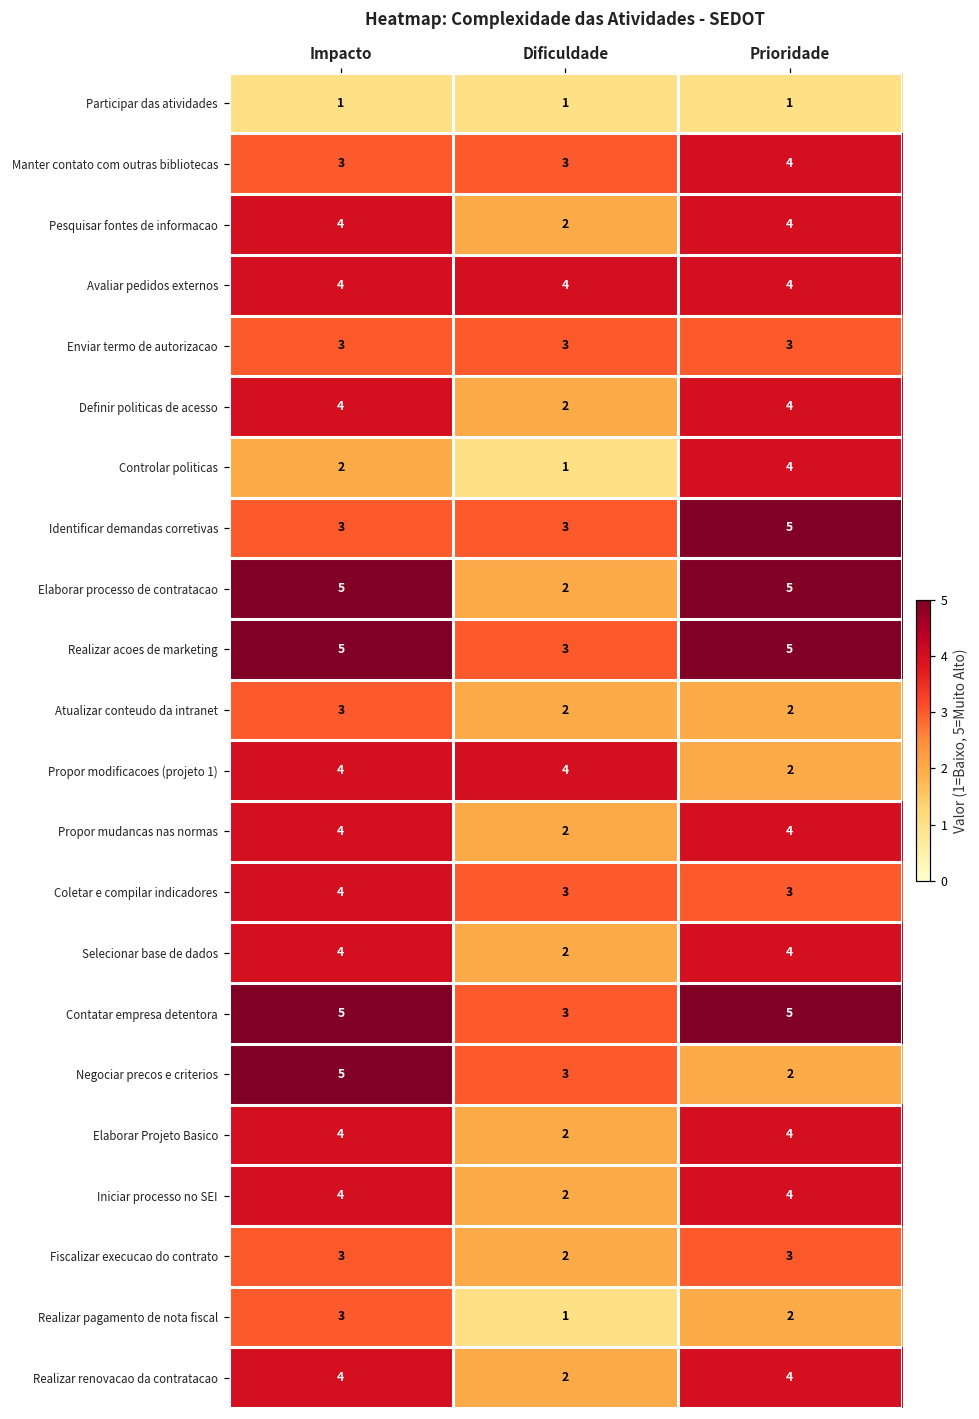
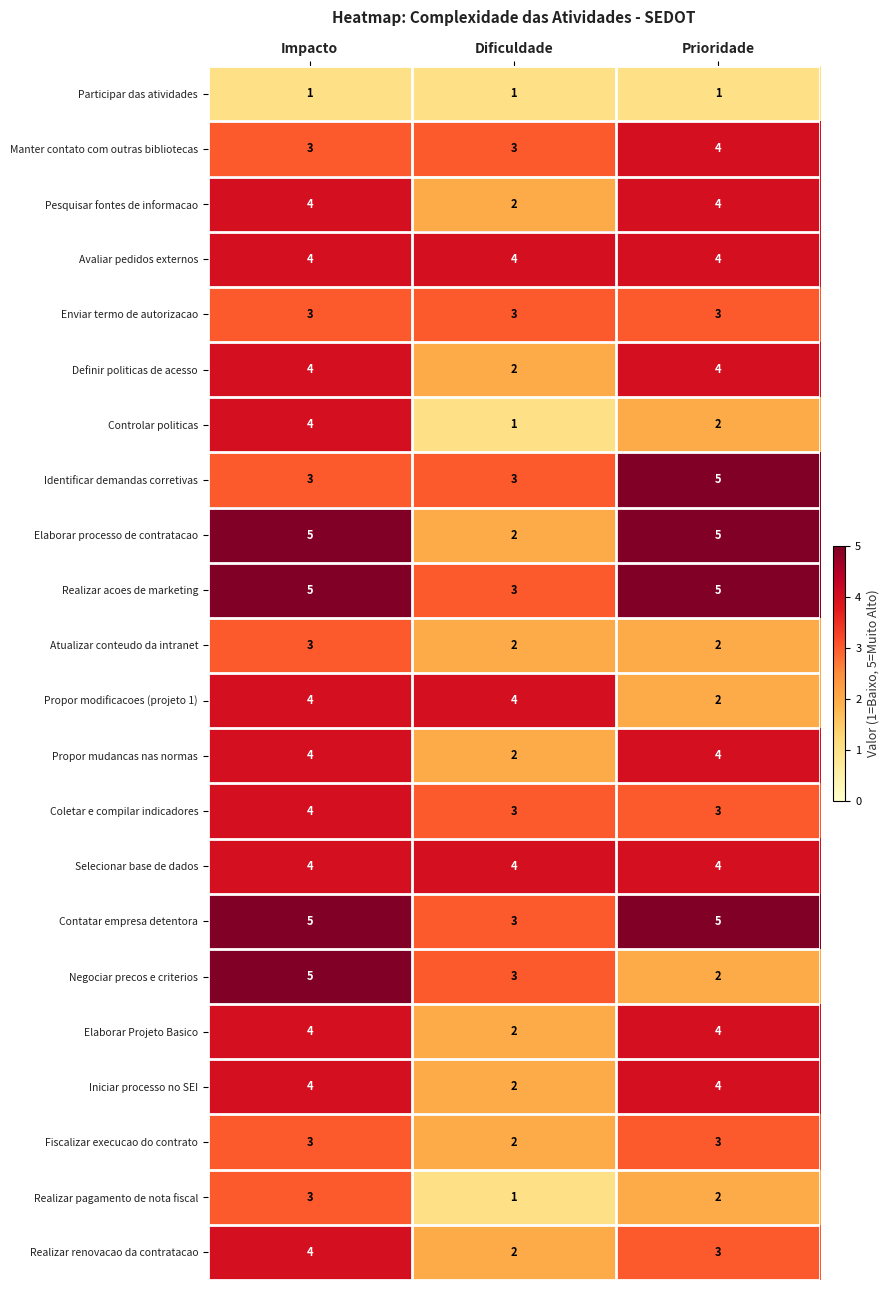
  {
    "Participar das atividades": {
      "Impacto": 1,
      "Dificuldade": 1,
      "Prioridade": 1
    },
    "Manter contato com outras bibliotecas": {
      "Impacto": 3,
      "Dificuldade": 3,
      "Prioridade": 4
    },
    "Pesquisar fontes de informacao": {
      "Impacto": 4,
      "Dificuldade": 2,
      "Prioridade": 4
    },
    "Avaliar pedidos externos": {
      "Impacto": 4,
      "Dificuldade": 4,
      "Prioridade": 4
    },
    "Enviar termo de autorizacao": {
      "Impacto": 3,
      "Dificuldade": 3,
      "Prioridade": 3
    },
    "Definir politicas de acesso": {
      "Impacto": 4,
      "Dificuldade": 2,
      "Prioridade": 4
    },
    "Controlar politicas": {
-     "Impacto": 2,
+     "Impacto": 4,
      "Dificuldade": 1,
-     "Prioridade": 4
+     "Prioridade": 2
    },
    "Identificar demandas corretivas": {
      "Impacto": 3,
      "Dificuldade": 3,
      "Prioridade": 5
    },
    "Elaborar processo de contratacao": {
      "Impacto": 5,
      "Dificuldade": 2,
      "Prioridade": 5
    },
    "Realizar acoes de marketing": {
      "Impacto": 5,
      "Dificuldade": 3,
      "Prioridade": 5
    },
    "Atualizar conteudo da intranet": {
      "Impacto": 3,
      "Dificuldade": 2,
      "Prioridade": 2
    },
    "Propor modificacoes (projeto 1)": {
      "Impacto": 4,
      "Dificuldade": 4,
      "Prioridade": 2
    },
    "Propor mudancas nas normas": {
      "Impacto": 4,
      "Dificuldade": 2,
      "Prioridade": 4
    },
    "Coletar e compilar indicadores": {
      "Impacto": 4,
      "Dificuldade": 3,
      "Prioridade": 3
    },
    "Selecionar base de dados": {
      "Impacto": 4,
-     "Dificuldade": 2,
+     "Dificuldade": 4,
      "Prioridade": 4
    },
    "Contatar empresa detentora": {
      "Impacto": 5,
      "Dificuldade": 3,
      "Prioridade": 5
    },
    "Negociar precos e criterios": {
      "Impacto": 5,
      "Dificuldade": 3,
      "Prioridade": 2
    },
    "Elaborar Projeto Basico": {
      "Impacto": 4,
      "Dificuldade": 2,
      "Prioridade": 4
    },
    "Iniciar processo no SEI": {
      "Impacto": 4,
      "Dificuldade": 2,
      "Prioridade": 4
    },
    "Fiscalizar execucao do contrato": {
      "Impacto": 3,
      "Dificuldade": 2,
      "Prioridade": 3
    },
    "Realizar pagamento de nota fiscal": {
      "Impacto": 3,
      "Dificuldade": 1,
      "Prioridade": 2
    },
    "Realizar renovacao da contratacao": {
      "Impacto": 4,
      "Dificuldade": 2,
-     "Prioridade": 4
+     "Prioridade": 3
    }
  }
